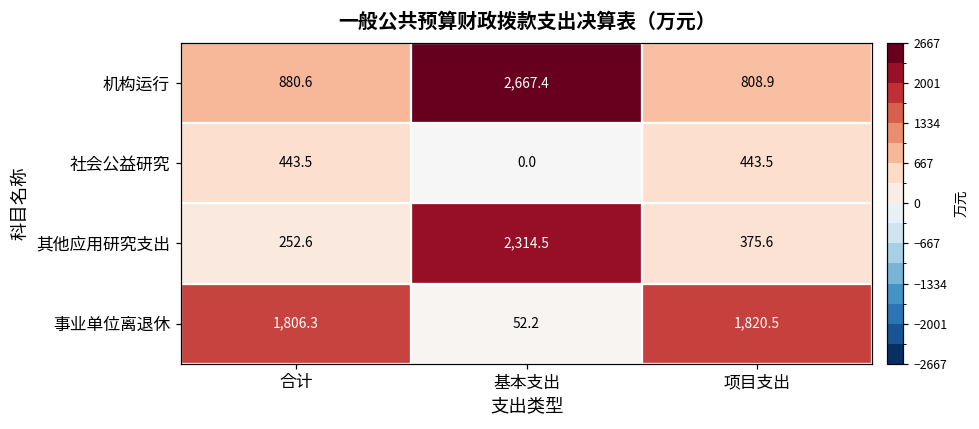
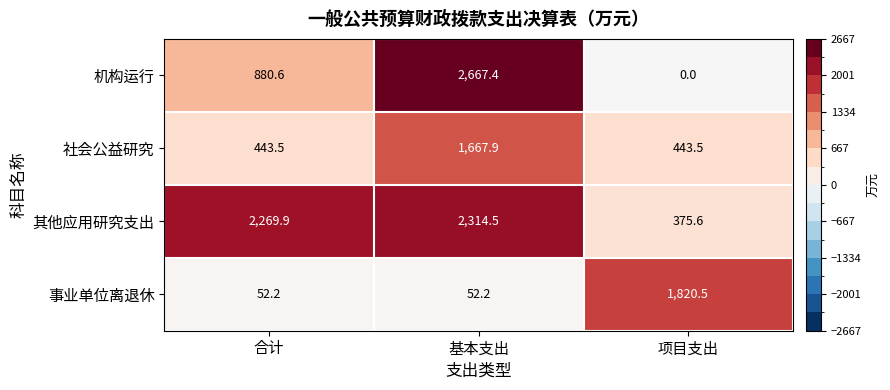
  {
    "机构运行": {
      "合计": "880.6",
      "基本支出": "2,667.4",
-     "项目支出": "808.9"
+     "项目支出": "0.0"
    },
    "社会公益研究": {
      "合计": "443.5",
-     "基本支出": "0.0",
+     "基本支出": "1,667.9",
      "项目支出": "443.5"
    },
    "其他应用研究支出": {
-     "合计": "252.6",
+     "合计": "2,269.9",
      "基本支出": "2,314.5",
      "项目支出": "375.6"
    },
    "事业单位离退休": {
-     "合计": "1,806.3",
+     "合计": "52.2",
      "基本支出": "52.2",
      "项目支出": "1,820.5"
    }
  }
